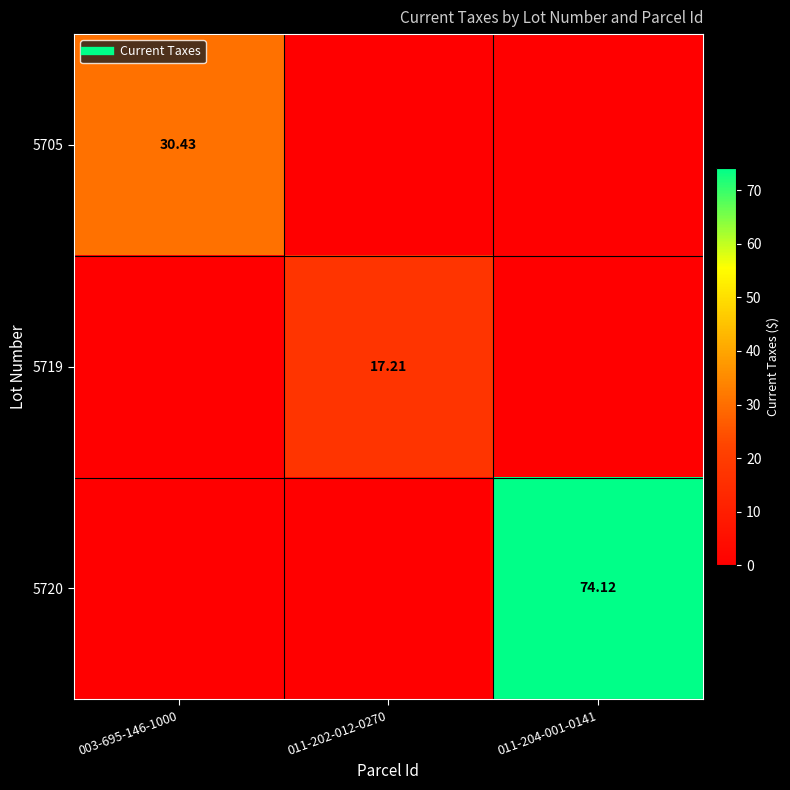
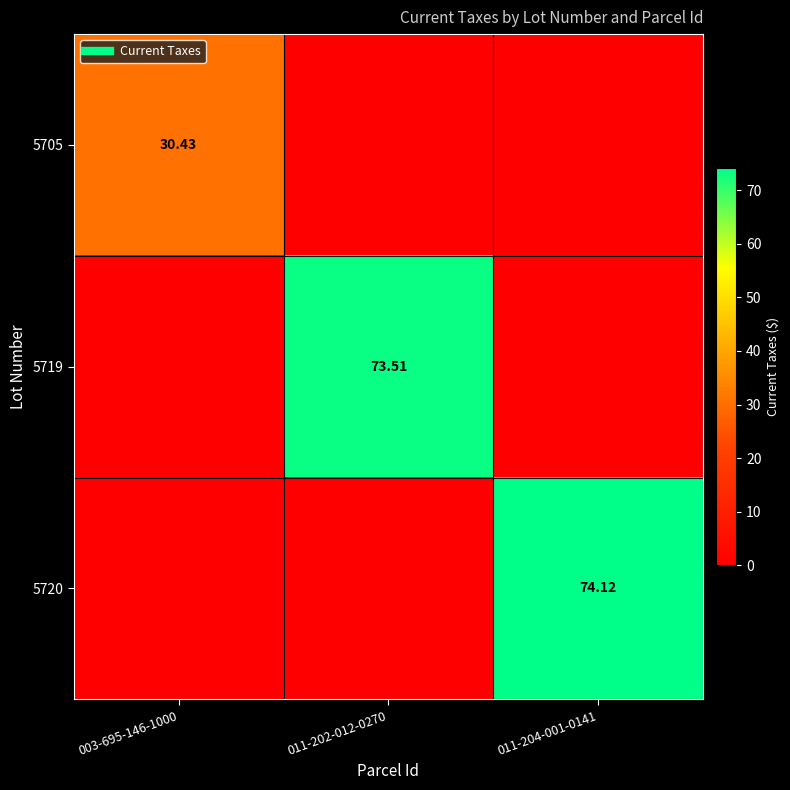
  {
    "5705": {
      "003-695-146-1000": 30.43
    },
    "5719": {
-     "011-202-012-0270": 17.21
+     "011-202-012-0270": 73.51
    },
    "5720": {
      "011-204-001-0141": 74.12
    }
  }
